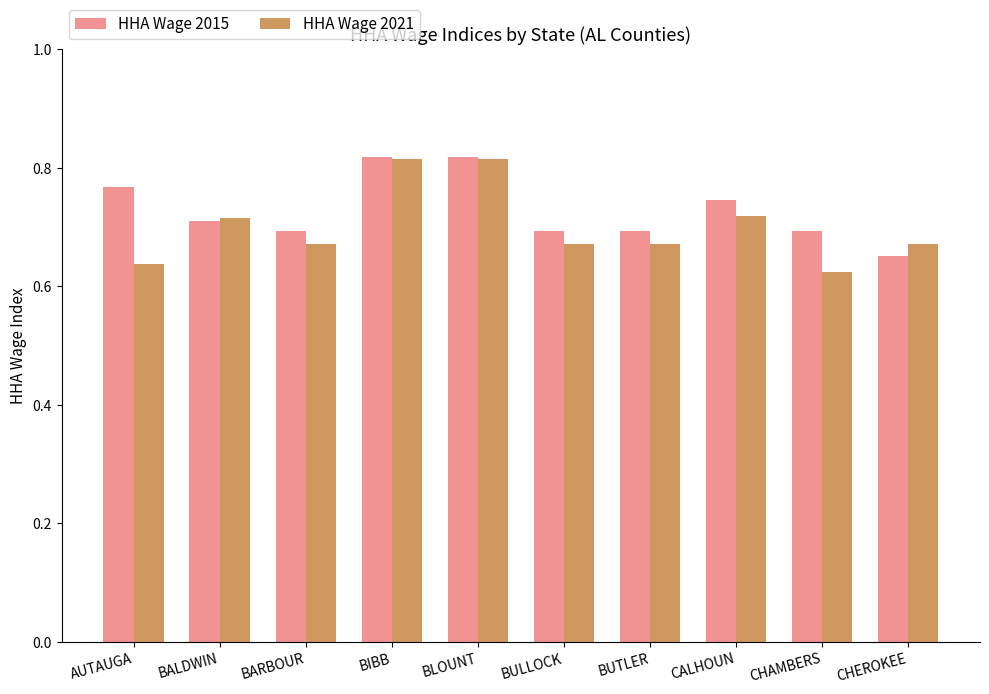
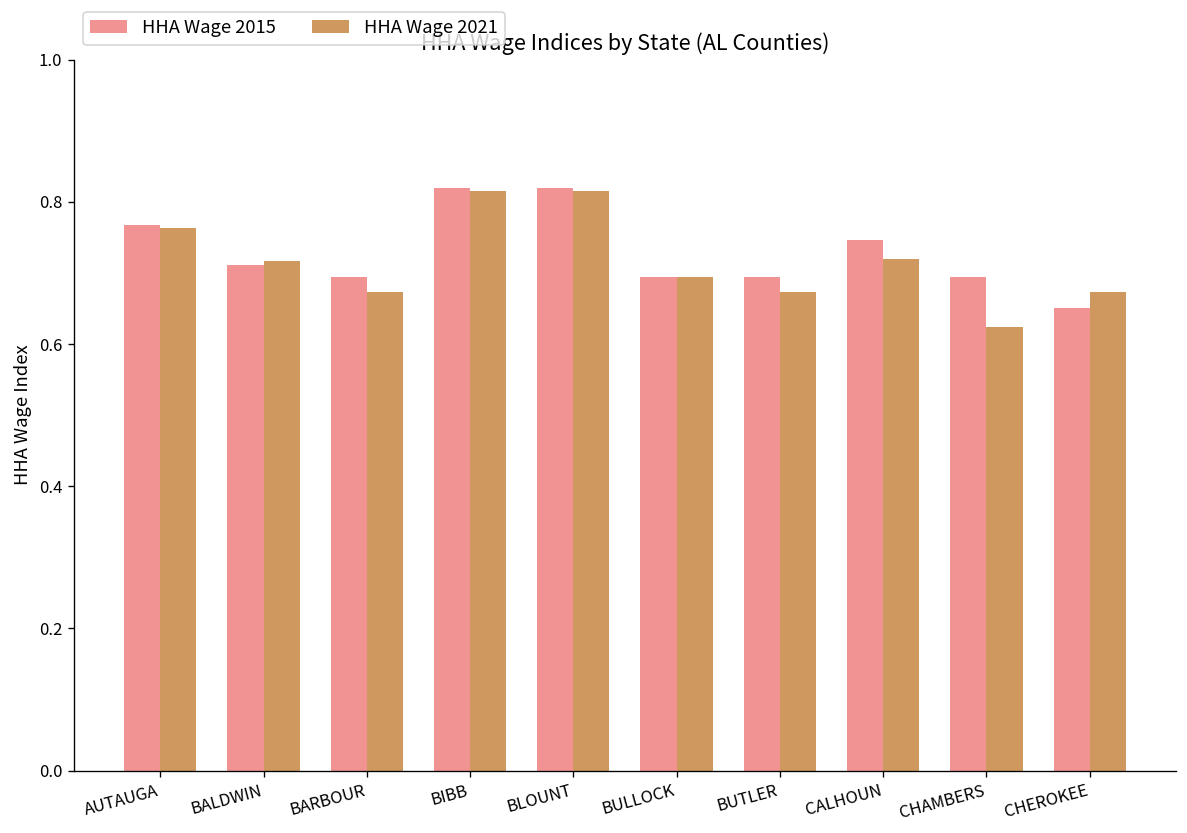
  {
    "HHA Wage 2015": {
      "AUTAUGA": 0.77,
      "BALDWIN": 0.71,
      "BARBOUR": 0.69,
      "BIBB": 0.82,
      "BLOUNT": 0.82,
      "BULLOCK": 0.69,
      "BUTLER": 0.69,
      "CALHOUN": 0.75,
      "CHAMBERS": 0.69,
      "CHEROKEE": 0.65
    },
    "HHA Wage 2021": {
-     "AUTAUGA": 0.64,
+     "AUTAUGA": 0.76,
      "BALDWIN": 0.72,
      "BARBOUR": 0.67,
      "BIBB": 0.81,
      "BLOUNT": 0.81,
-     "BULLOCK": 0.67,
+     "BULLOCK": 0.69,
      "BUTLER": 0.67,
      "CALHOUN": 0.72,
      "CHAMBERS": 0.62,
      "CHEROKEE": 0.67
    }
  }
